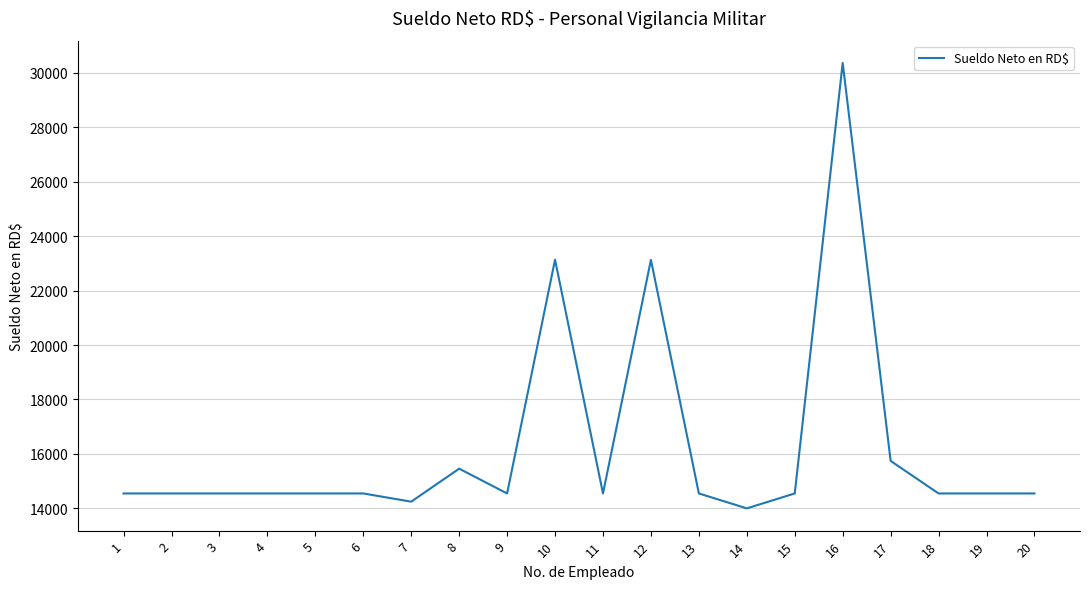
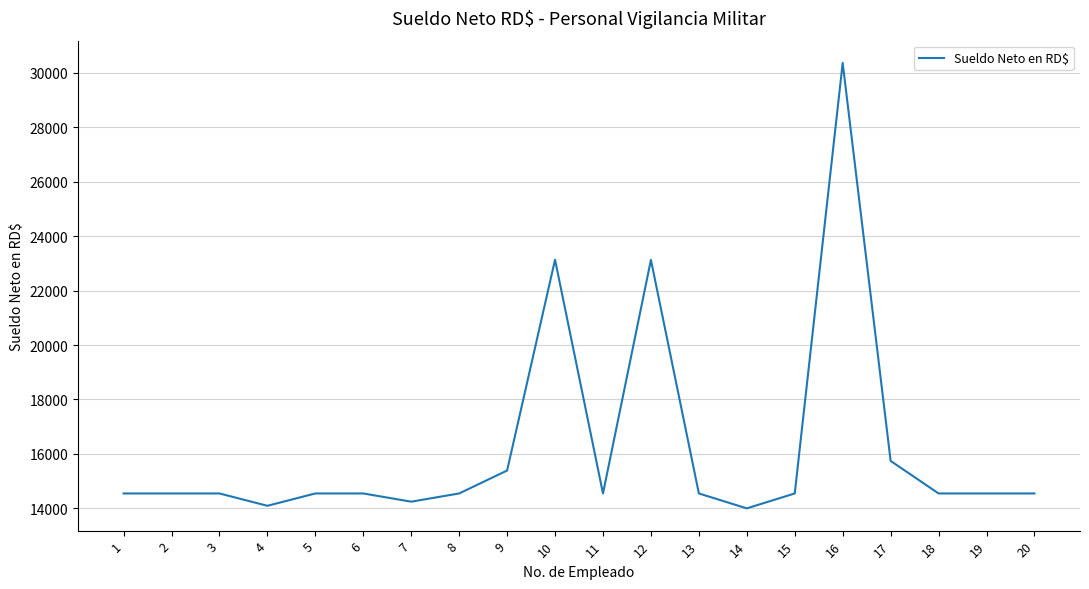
  {
    "1": 14500,
    "2": 14500,
    "3": 14500,
-   "4": 14500,
+   "4": 14100,
    "5": 14500,
    "6": 14500,
    "7": 14200,
-   "8": 15500,
-   "9": 14500,
+   "8": 14500,
+   "9": 15400,
    "10": 23100,
    "11": 14500,
    "12": 23100,
    "13": 14500,
    "14": 14000,
    "15": 14500,
    "16": 30400,
    "17": 15700,
    "18": 14500,
    "19": 14500,
    "20": 14500
  }
